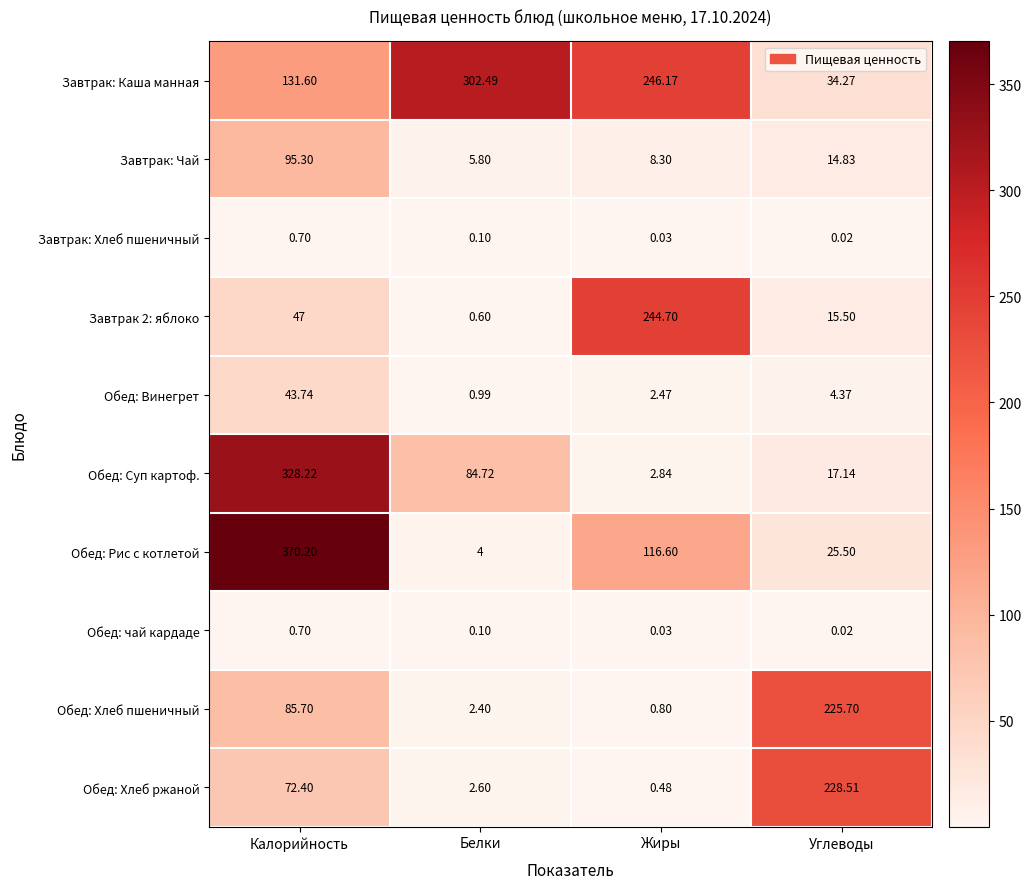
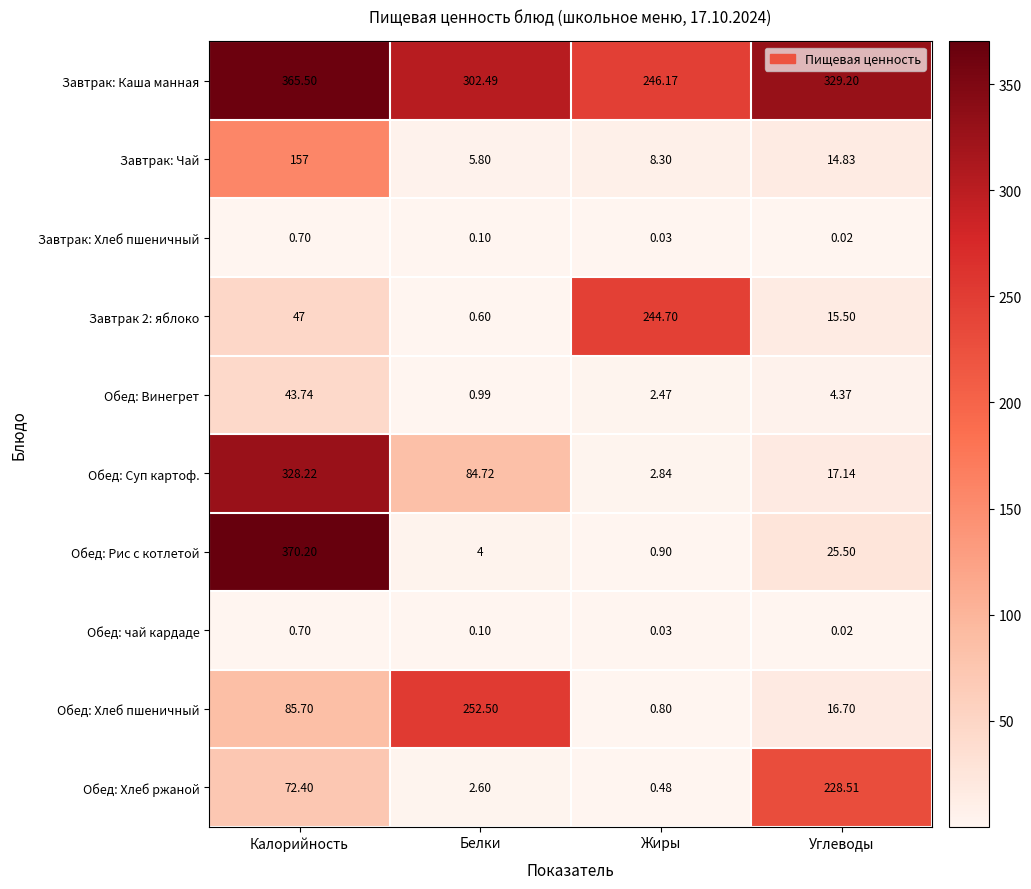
  {
    "Завтрак: Каша манная": {
-     "Калорийность": 131.60,
+     "Калорийность": 365.50,
      "Белки": 302.49,
      "Жиры": 246.17,
-     "Углеводы": 34.27
+     "Углеводы": 329.20
    },
    "Завтрак: Чай": {
-     "Калорийность": 95.30,
+     "Калорийность": 157,
      "Белки": 5.80,
      "Жиры": 8.30,
      "Углеводы": 14.83
    },
    "Завтрак: Хлеб пшеничный": {
      "Калорийность": 0.70,
      "Белки": 0.10,
      "Жиры": 0.03,
      "Углеводы": 0.02
    },
    "Завтрак 2: яблоко": {
      "Калорийность": 47,
      "Белки": 0.60,
      "Жиры": 244.70,
      "Углеводы": 15.50
    },
    "Обед: Винегрет": {
      "Калорийность": 43.74,
      "Белки": 0.99,
      "Жиры": 2.47,
      "Углеводы": 4.37
    },
    "Обед: Суп картоф.": {
      "Калорийность": 328.22,
      "Белки": 84.72,
      "Жиры": 2.84,
      "Углеводы": 17.14
    },
    "Обед: Рис с котлетой": {
      "Калорийность": 370.20,
      "Белки": 4,
-     "Жиры": 116.60,
+     "Жиры": 0.90,
      "Углеводы": 25.50
    },
    "Обед: чай кардаде": {
      "Калорийность": 0.70,
      "Белки": 0.10,
      "Жиры": 0.03,
      "Углеводы": 0.02
    },
    "Обед: Хлеб пшеничный": {
      "Калорийность": 85.70,
-     "Белки": 2.40,
+     "Белки": 252.50,
      "Жиры": 0.80,
-     "Углеводы": 225.70
+     "Углеводы": 16.70
    },
    "Обед: Хлеб ржаной": {
      "Калорийность": 72.40,
      "Белки": 2.60,
      "Жиры": 0.48,
      "Углеводы": 228.51
    }
  }
